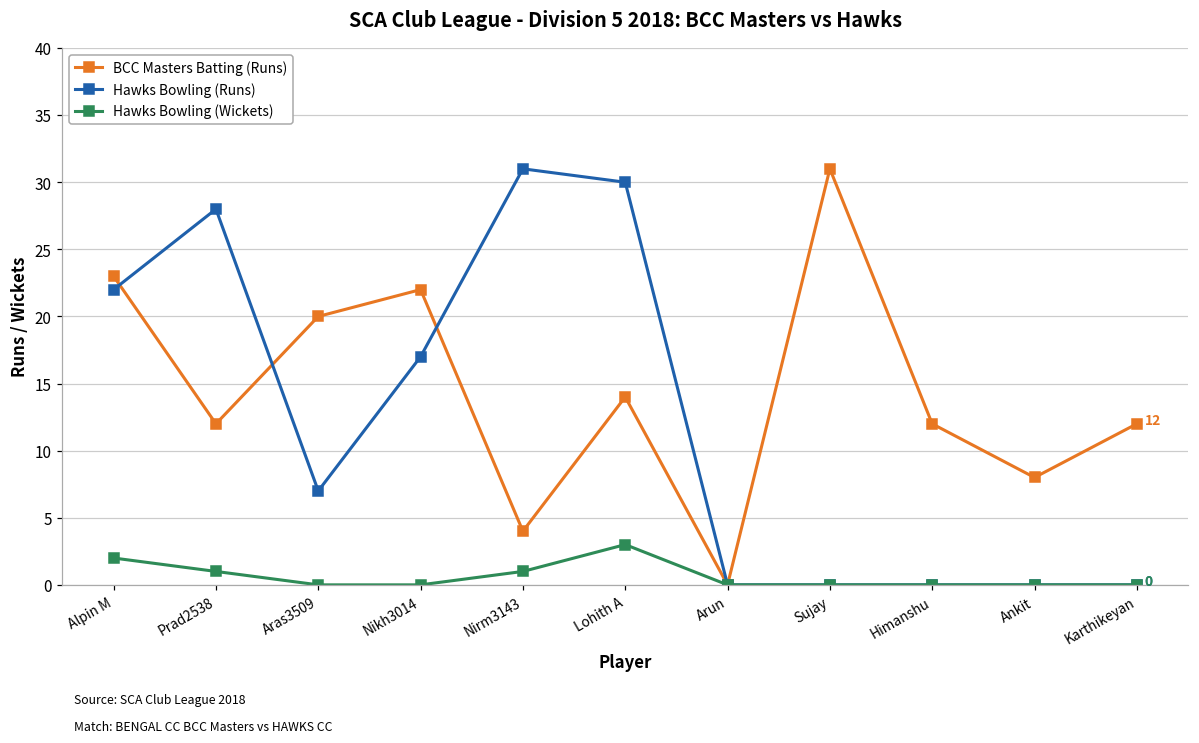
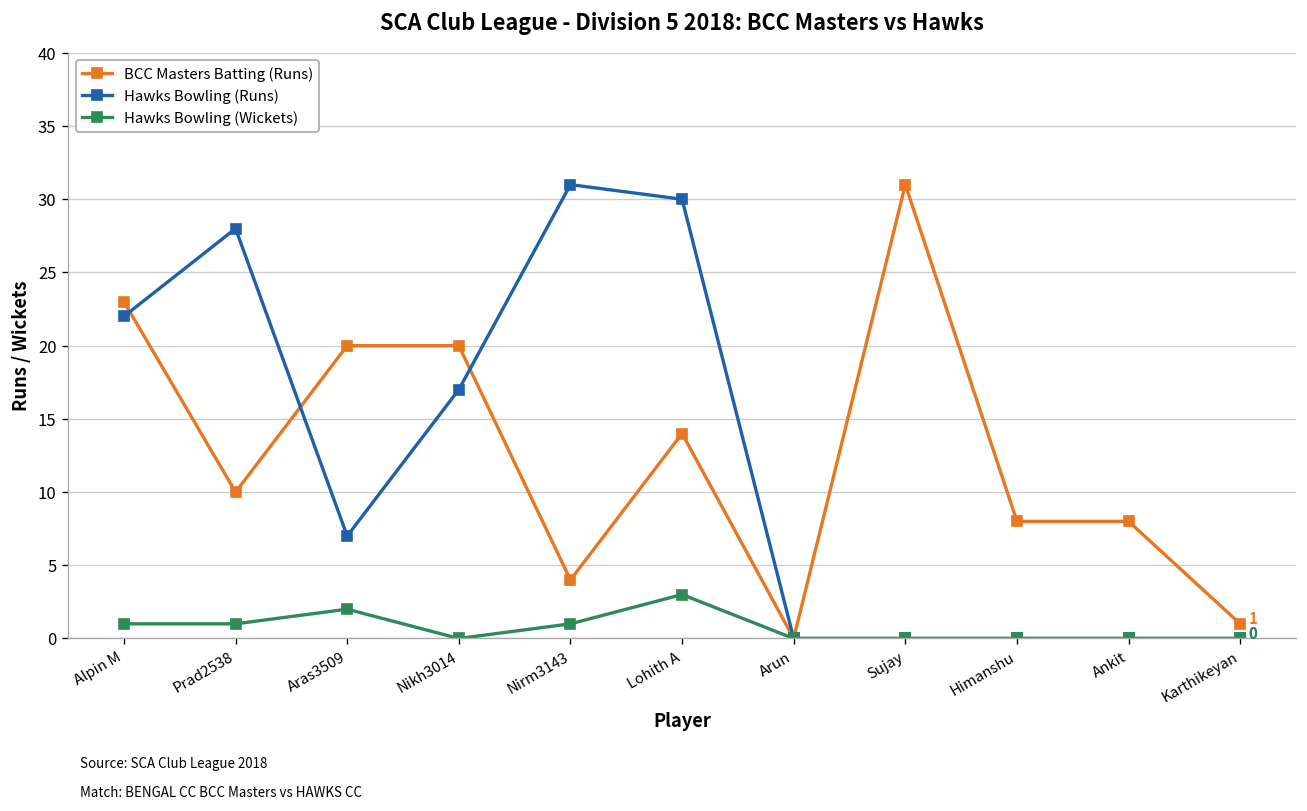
  {
    "BCC Masters Batting (Runs)": {
-     "Prad2538": 12,
-     "Nikh3014": 22,
-     "Himanshu": 12,
-     "Karthikeyan": 12
+     "Prad2538": 10,
+     "Nikh3014": 20,
+     "Himanshu": 8,
+     "Karthikeyan": 1
    },
    "Hawks Bowling (Runs)": {
      "Alpin M": 22,
      "Prad2538": 28,
      "Aras3509": 7,
      "Nikh3014": 17,
      "Nirm3143": 31,
      "Lohith A": 30
    },
    "Hawks Bowling (Wickets)": {
-     "Alpin M": 2,
+     "Alpin M": 1,
      "Prad2538": 1,
-     "Aras3509": 0,
+     "Aras3509": 2,
      "Nikh3014": 0,
      "Nirm3143": 1,
      "Lohith A": 3
    }
  }
